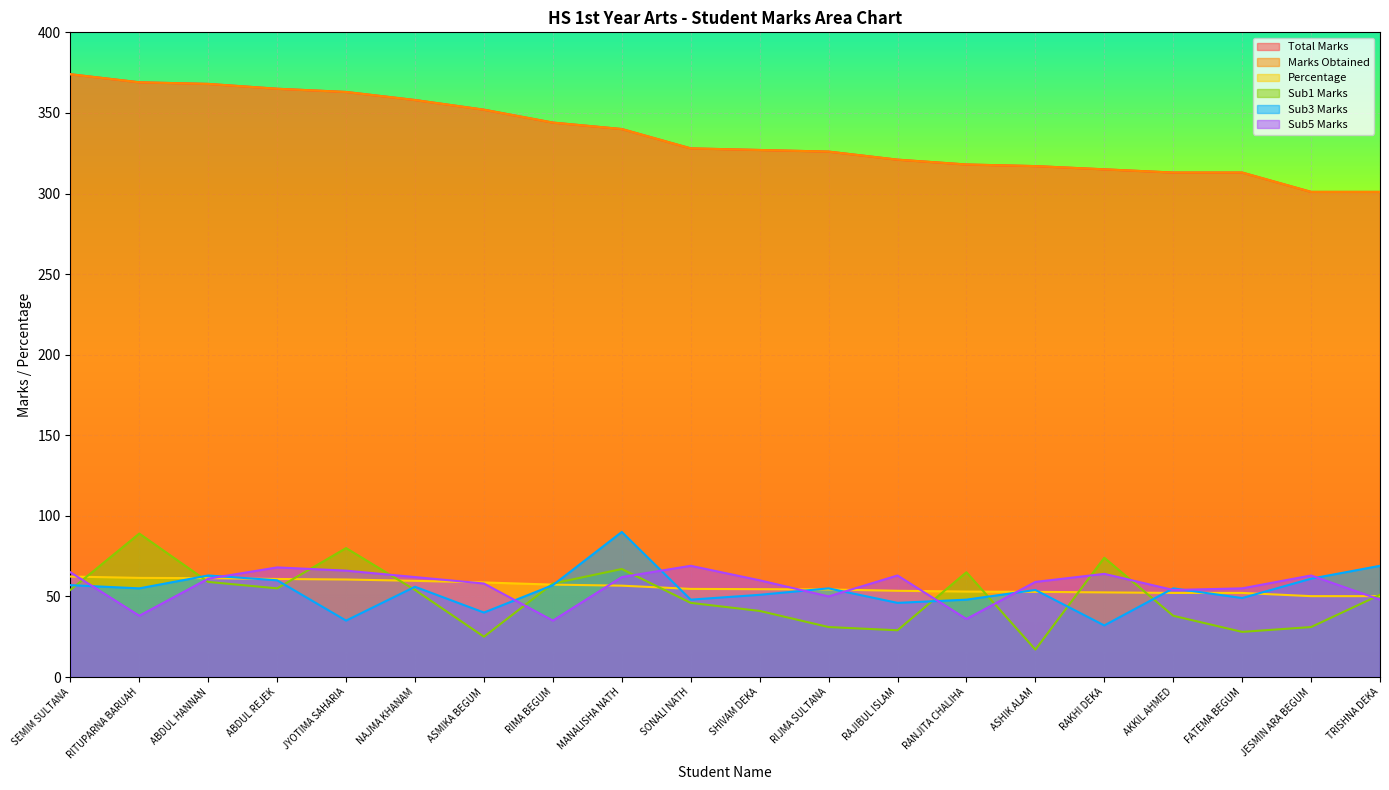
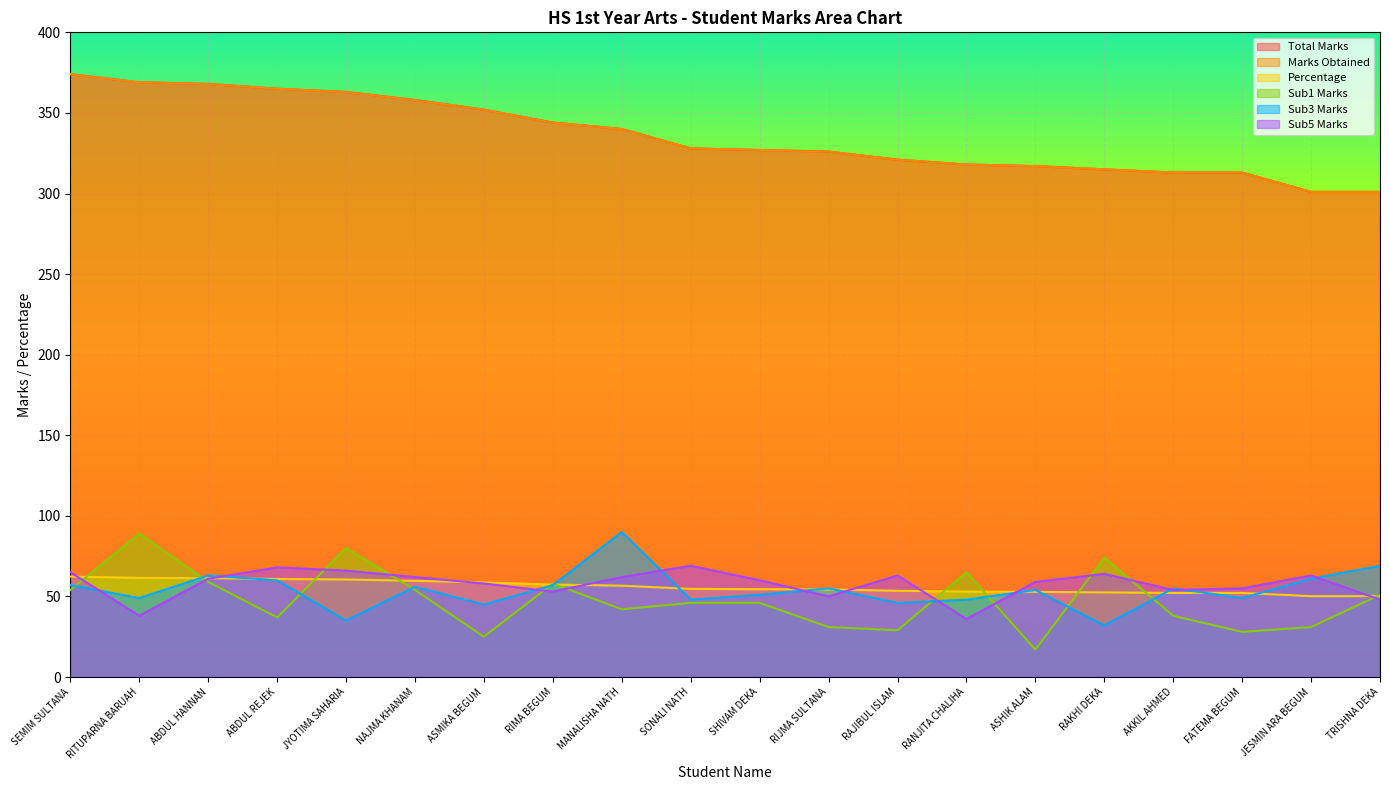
  {
    "Sub1 Marks": {
      "SEMIM SULTANA": 54,
      "RITUPARNA BARUAH": 89,
      "ABDUL HANNAN": 59,
-     "ABDUL REJEK": 55,
+     "ABDUL REJEK": 37,
      "JYOTIMA SAHARIA": 80,
      "NAJMA KHANAM": 54,
      "ASMIKA BEGUM": 25,
-     "MANALISHA NATH": 67,
+     "MANALISHA NATH": 42,
      "SONALI NATH": 46,
-     "SHIVAM DEKA": 41,
+     "SHIVAM DEKA": 46,
      "RIJMA SULTANA": 31,
      "RAJIBUL ISLAM": 29,
      "RANJITA CHALIHA": 65,
      "ASHIK ALAM": 17,
      "RAKHI DEKA": 74,
      "AKKIL AHMED": 38,
      "FATEMA BEGUM": 28,
      "JESMIN ARA BEGUM": 31
    },
    "Sub3 Marks": {
      "SEMIM SULTANA": 57,
-     "RITUPARNA BARUAH": 55,
+     "RITUPARNA BARUAH": 49,
      "ABDUL HANNAN": 63,
      "JYOTIMA SAHARIA": 35,
      "NAJMA KHANAM": 56,
-     "ASMIKA BEGUM": 40,
+     "ASMIKA BEGUM": 45,
      "MANALISHA NATH": 90,
      "SONALI NATH": 48,
      "SHIVAM DEKA": 51,
      "RAJIBUL ISLAM": 46,
      "RANJITA CHALIHA": 48,
      "RAKHI DEKA": 32,
      "FATEMA BEGUM": 49,
      "JESMIN ARA BEGUM": 61,
      "TRISHNA DEKA": 69
    },
    "Sub5 Marks": {
      "SEMIM SULTANA": 65,
      "RITUPARNA BARUAH": 38,
      "ABDUL REJEK": 68,
      "JYOTIMA SAHARIA": 66,
      "NAJMA KHANAM": 62,
-     "RIMA BEGUM": 35,
+     "RIMA BEGUM": 53,
      "MANALISHA NATH": 62,
      "SONALI NATH": 69,
      "SHIVAM DEKA": 60,
      "RIJMA SULTANA": 50,
      "RAJIBUL ISLAM": 63,
      "RANJITA CHALIHA": 36,
      "ASHIK ALAM": 59,
      "RAKHI DEKA": 64,
      "FATEMA BEGUM": 55,
      "JESMIN ARA BEGUM": 63,
      "TRISHNA DEKA": 48
    }
  }
